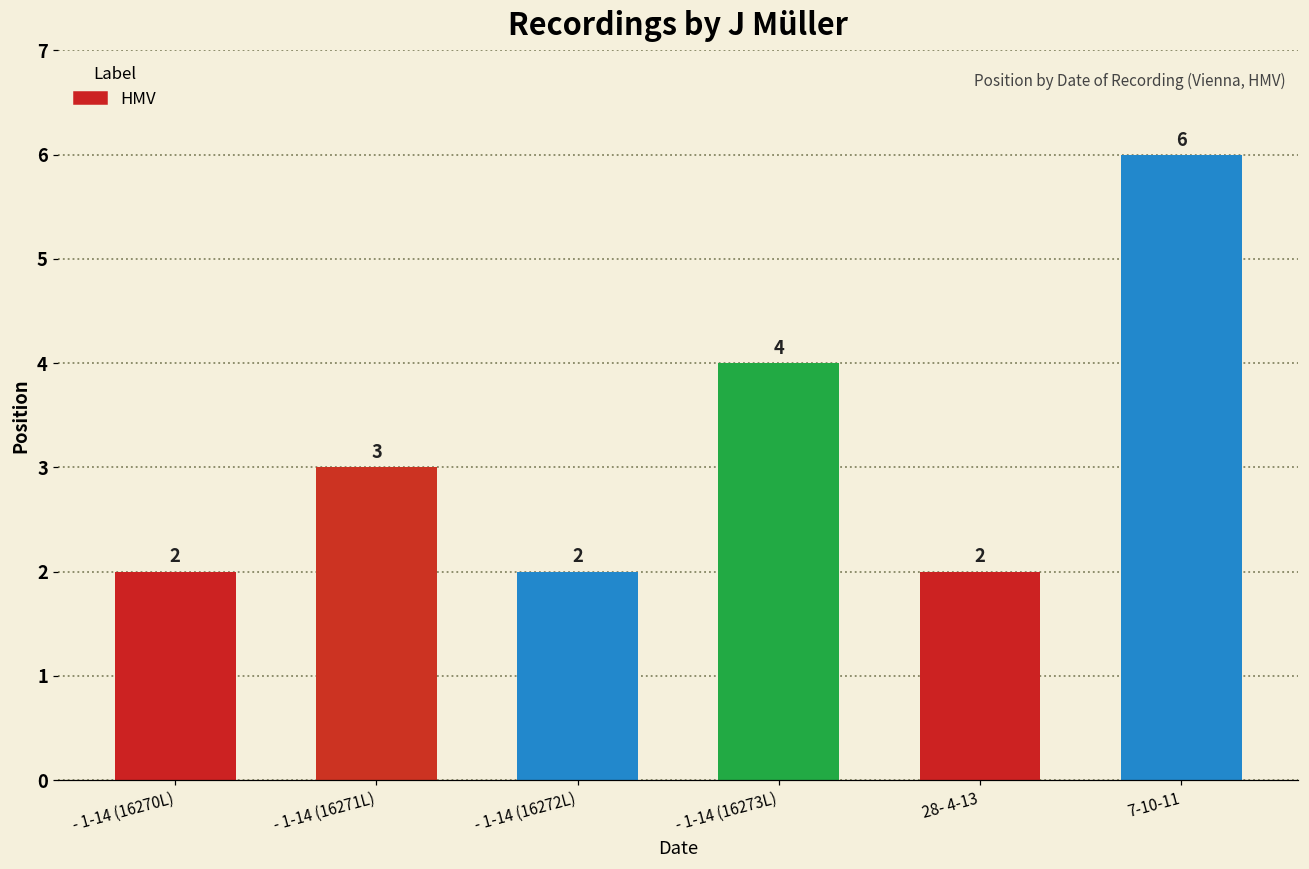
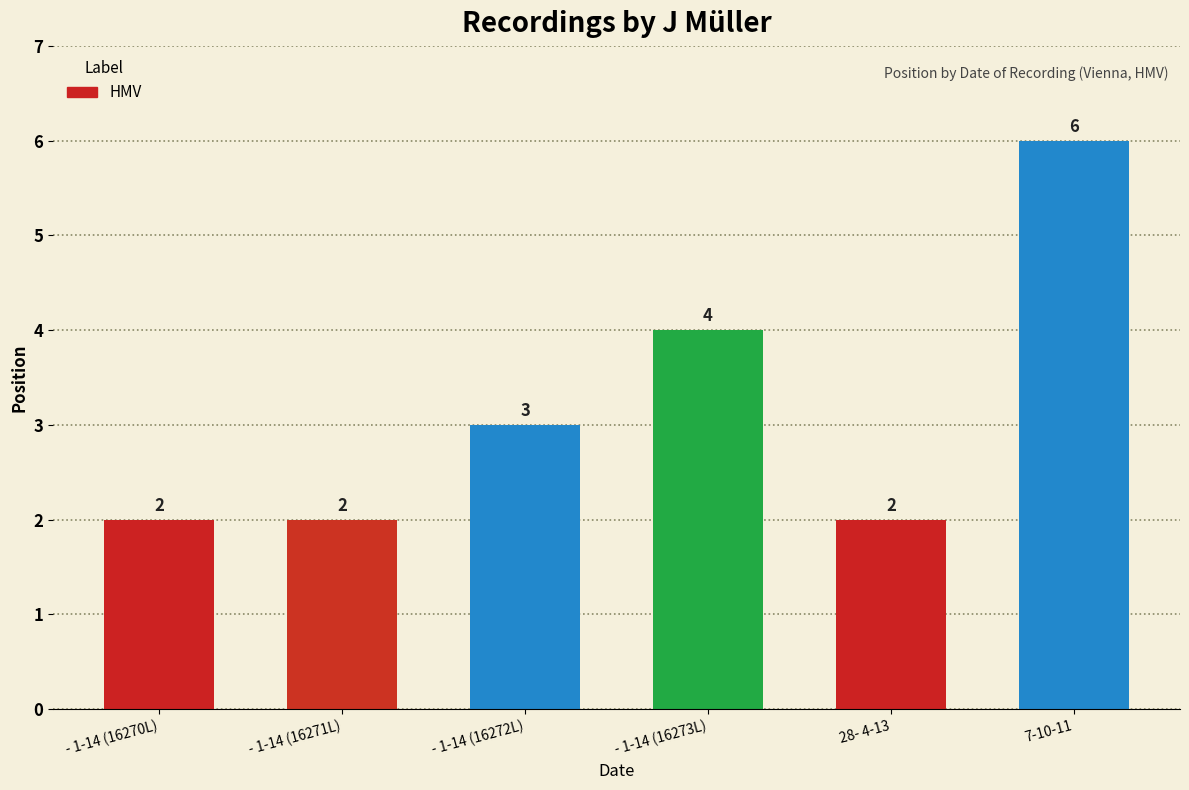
  {
    "- 1-14 (16270L)": 2,
-   "- 1-14 (16271L)": 3,
-   "- 1-14 (16272L)": 2,
+   "- 1-14 (16271L)": 2,
+   "- 1-14 (16272L)": 3,
    "- 1-14 (16273L)": 4,
    "28- 4-13": 2,
    "7-10-11": 6
  }
